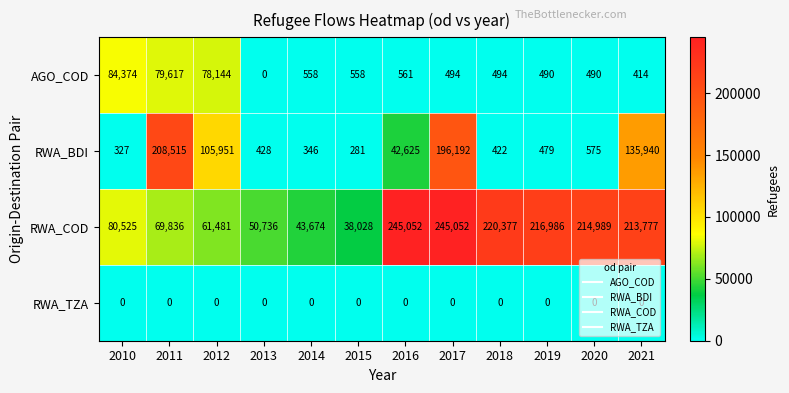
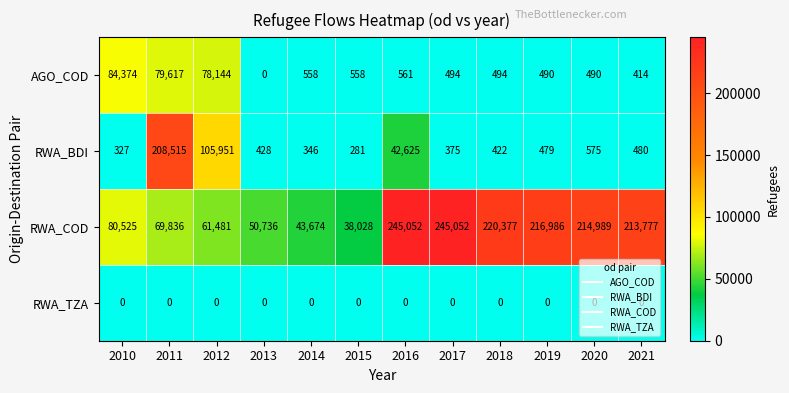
  {
    "AGO_COD": {
      "2010": "84,374",
      "2011": "79,617",
      "2012": "78,144",
      "2013": "0",
      "2014": "558",
      "2015": "558",
      "2016": "561",
      "2017": "494",
      "2018": "494",
      "2019": "490",
      "2020": "490",
      "2021": "414"
    },
    "RWA_BDI": {
      "2010": "327",
      "2011": "208,515",
      "2012": "105,951",
      "2013": "428",
      "2014": "346",
      "2015": "281",
      "2016": "42,625",
-     "2017": "196,192",
+     "2017": "375",
      "2018": "422",
      "2019": "479",
      "2020": "575",
-     "2021": "135,940"
+     "2021": "480"
    },
    "RWA_COD": {
      "2010": "80,525",
      "2011": "69,836",
      "2012": "61,481",
      "2013": "50,736",
      "2014": "43,674",
      "2015": "38,028",
      "2016": "245,052",
      "2017": "245,052",
      "2018": "220,377",
      "2019": "216,986",
      "2020": "214,989",
      "2021": "213,777"
    },
    "RWA_TZA": {
      "2010": "0",
      "2011": "0",
      "2012": "0",
      "2013": "0",
      "2014": "0",
      "2015": "0",
      "2016": "0",
      "2017": "0",
      "2018": "0",
      "2019": "0"
    }
  }
